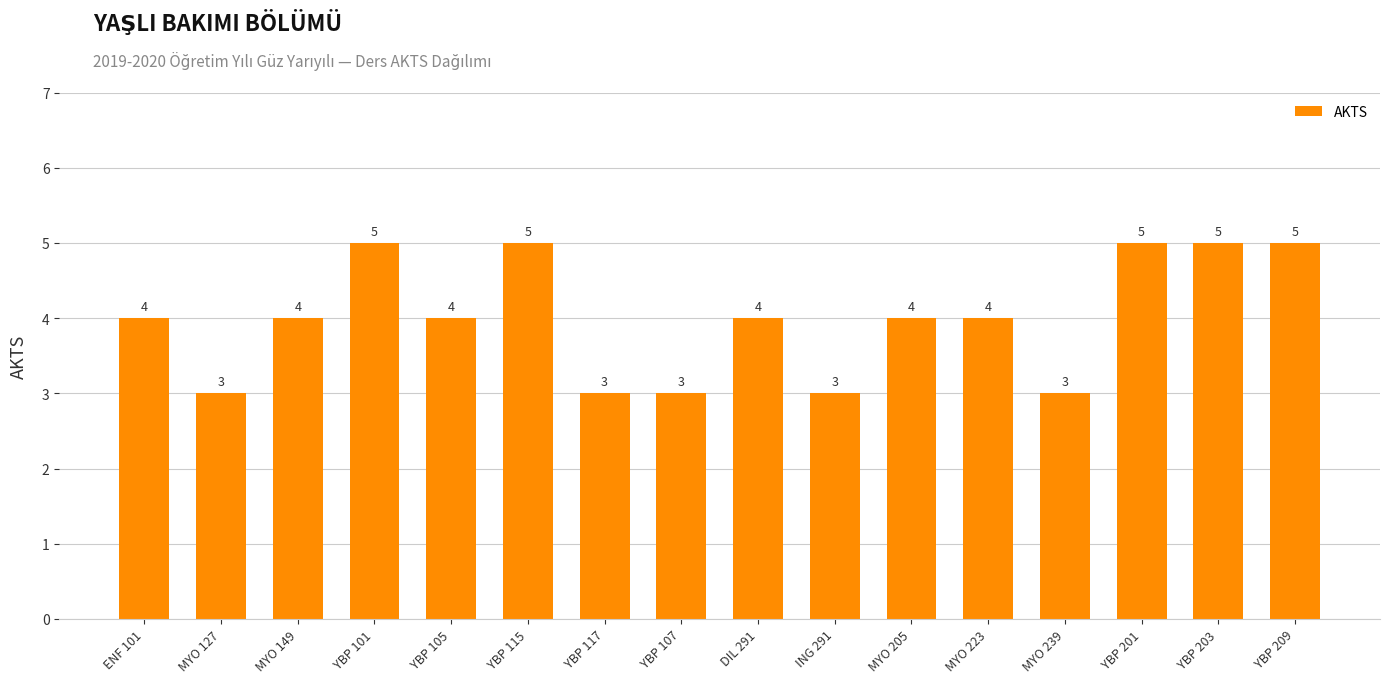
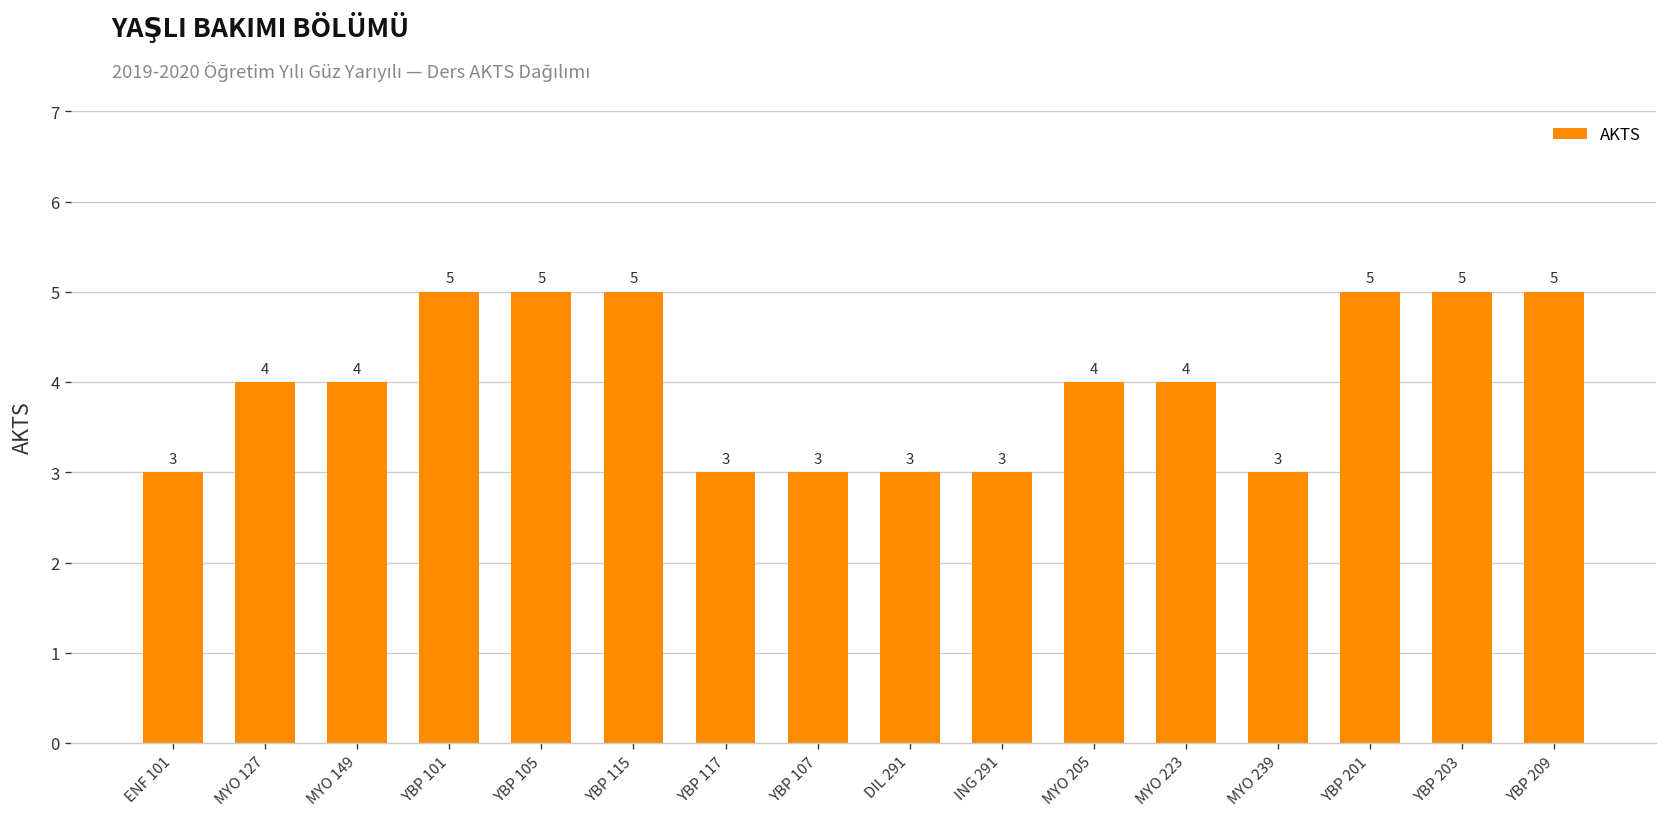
  {
-   "ENF 101": 4,
-   "MYO 127": 3,
+   "ENF 101": 3,
+   "MYO 127": 4,
    "MYO 149": 4,
    "YBP 101": 5,
-   "YBP 105": 4,
+   "YBP 105": 5,
    "YBP 115": 5,
    "YBP 117": 3,
    "YBP 107": 3,
-   "DIL 291": 4,
+   "DIL 291": 3,
    "ING 291": 3,
    "MYO 205": 4,
    "MYO 223": 4,
    "MYO 239": 3,
    "YBP 201": 5,
    "YBP 203": 5,
    "YBP 209": 5
  }
